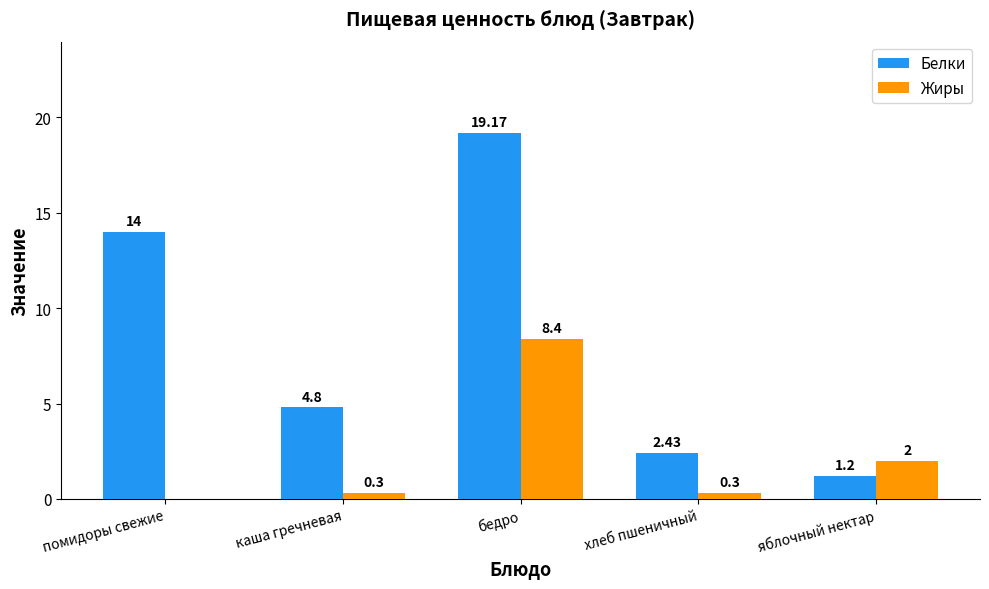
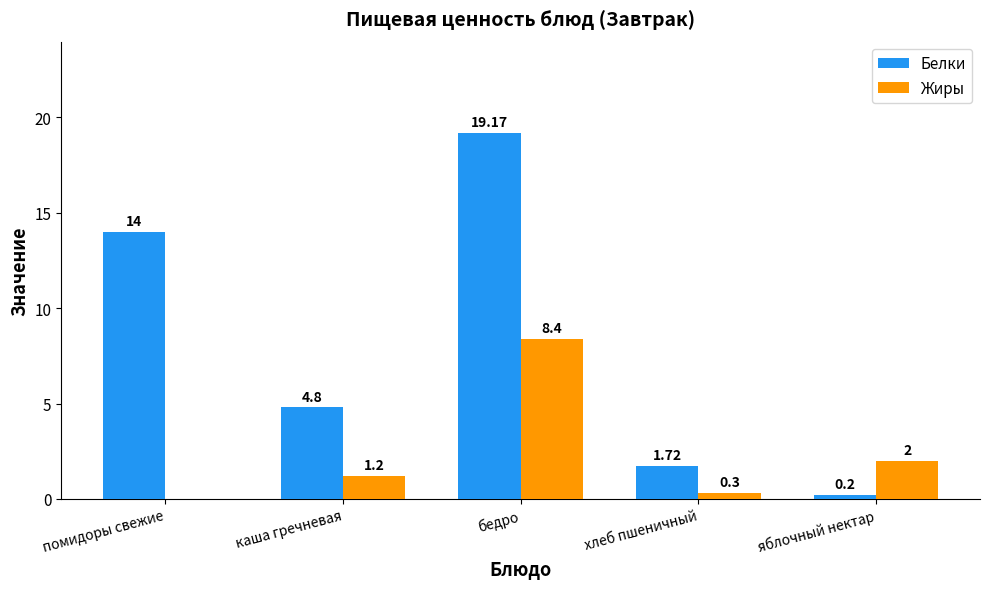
  {
    "Белки": {
      "помидоры свежие": 14,
      "каша гречневая": 4.8,
      "бедро": 19.17,
-     "хлеб пшеничный": 2.43,
-     "яблочный нектар": 1.2
+     "хлеб пшеничный": 1.72,
+     "яблочный нектар": 0.2
    },
    "Жиры": {
-     "каша гречневая": 0.3,
+     "каша гречневая": 1.2,
      "бедро": 8.4,
      "хлеб пшеничный": 0.3,
      "яблочный нектар": 2
    }
  }
